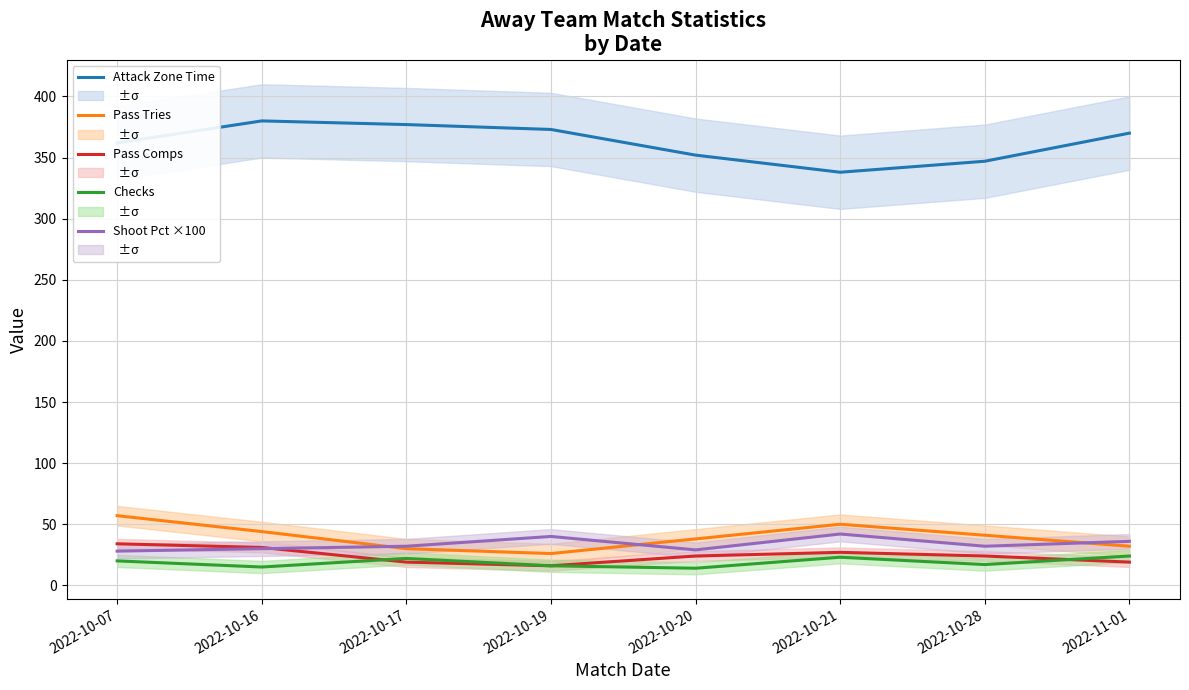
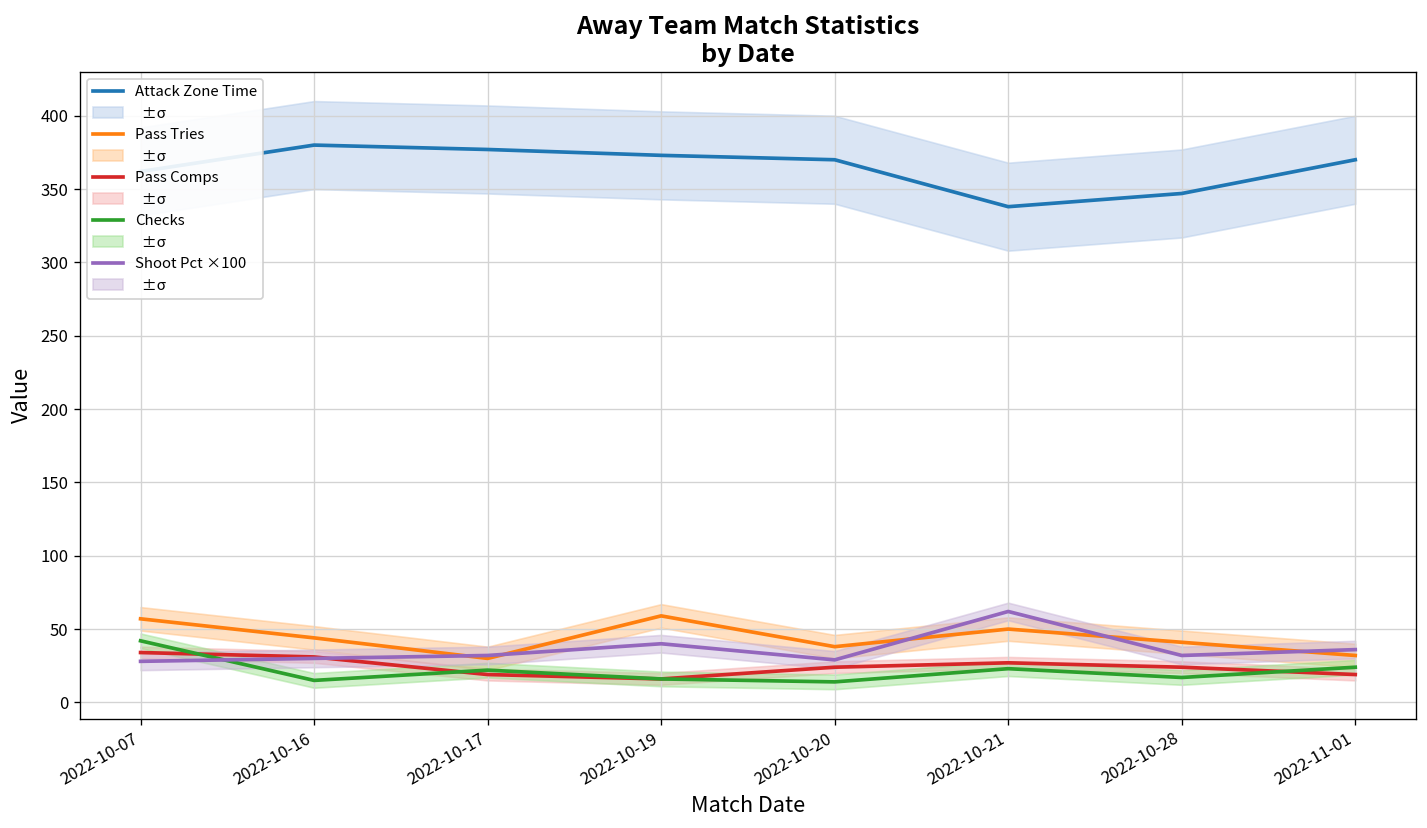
  {
    "Attack Zone Time": {
      "2022-10-16": 380,
      "2022-10-17": 377,
      "2022-10-19": 373,
-     "2022-10-20": 352,
+     "2022-10-20": 370,
      "2022-10-21": 338,
      "2022-10-28": 347,
      "2022-11-01": 370
    },
    "Pass Tries": {
      "2022-10-07": 57,
      "2022-10-16": 44,
-     "2022-10-19": 26,
+     "2022-10-19": 59,
      "2022-10-20": 38,
      "2022-10-28": 41,
      "2022-11-01": 32
    },
    "Pass Comps": {
      "2022-10-17": 19,
      "2022-10-20": 24,
      "2022-11-01": 19
    },
    "Checks": {
-     "2022-10-07": 20,
+     "2022-10-07": 42,
      "2022-10-16": 15,
      "2022-10-20": 14,
      "2022-10-21": 23,
      "2022-10-28": 17
    },
    "Shoot Pct ×100": {
      "2022-10-07": 28,
      "2022-10-19": 40,
-     "2022-10-21": 42,
+     "2022-10-21": 62,
      "2022-10-28": 32,
      "2022-11-01": 36
    }
  }
